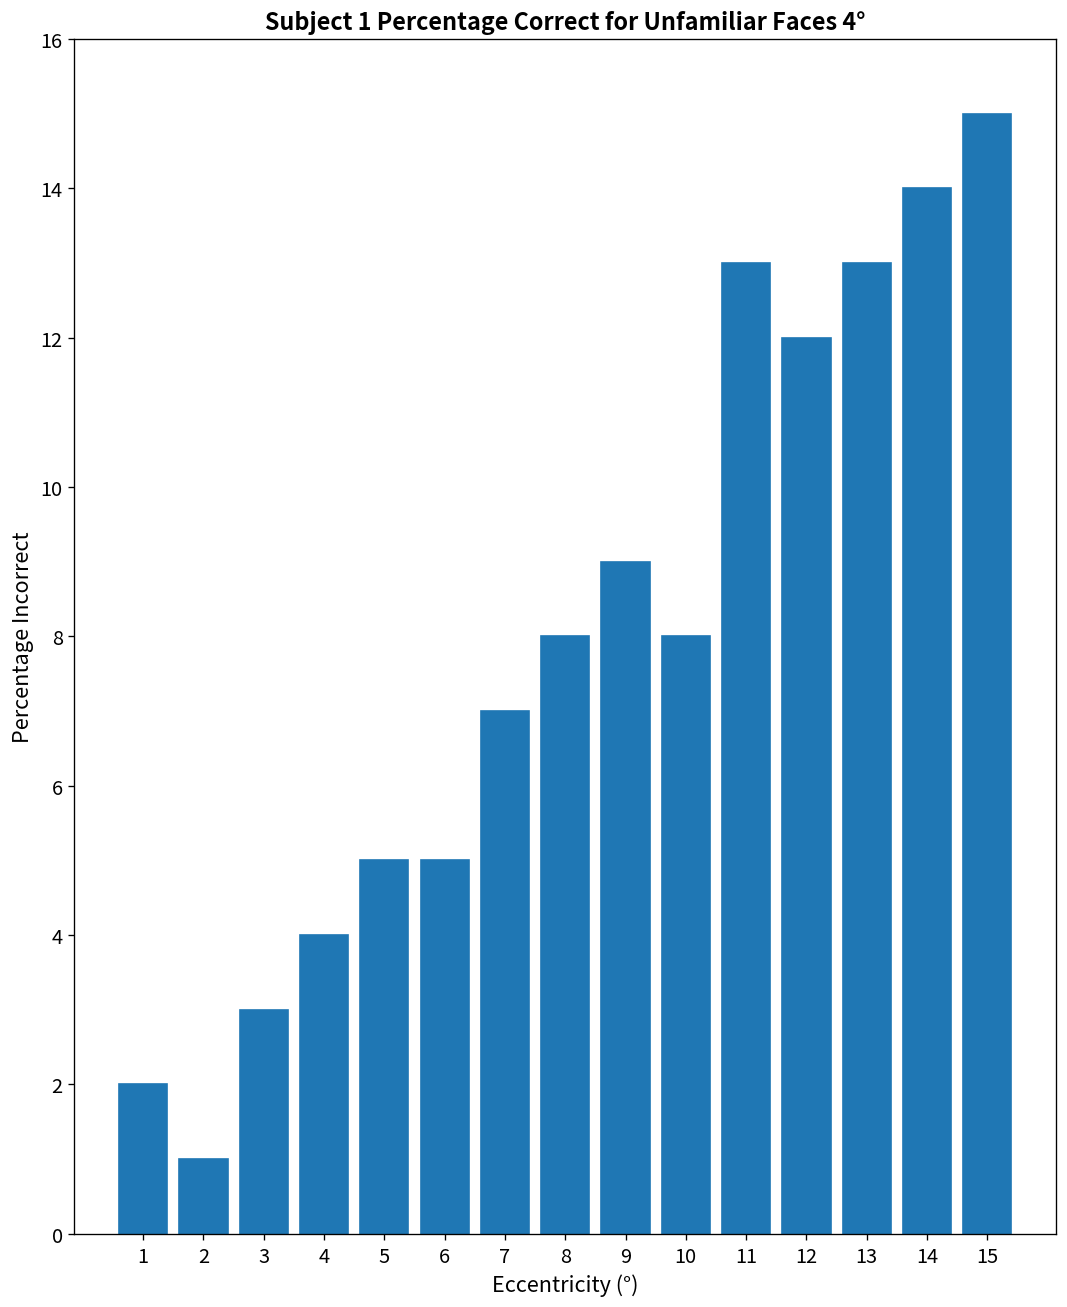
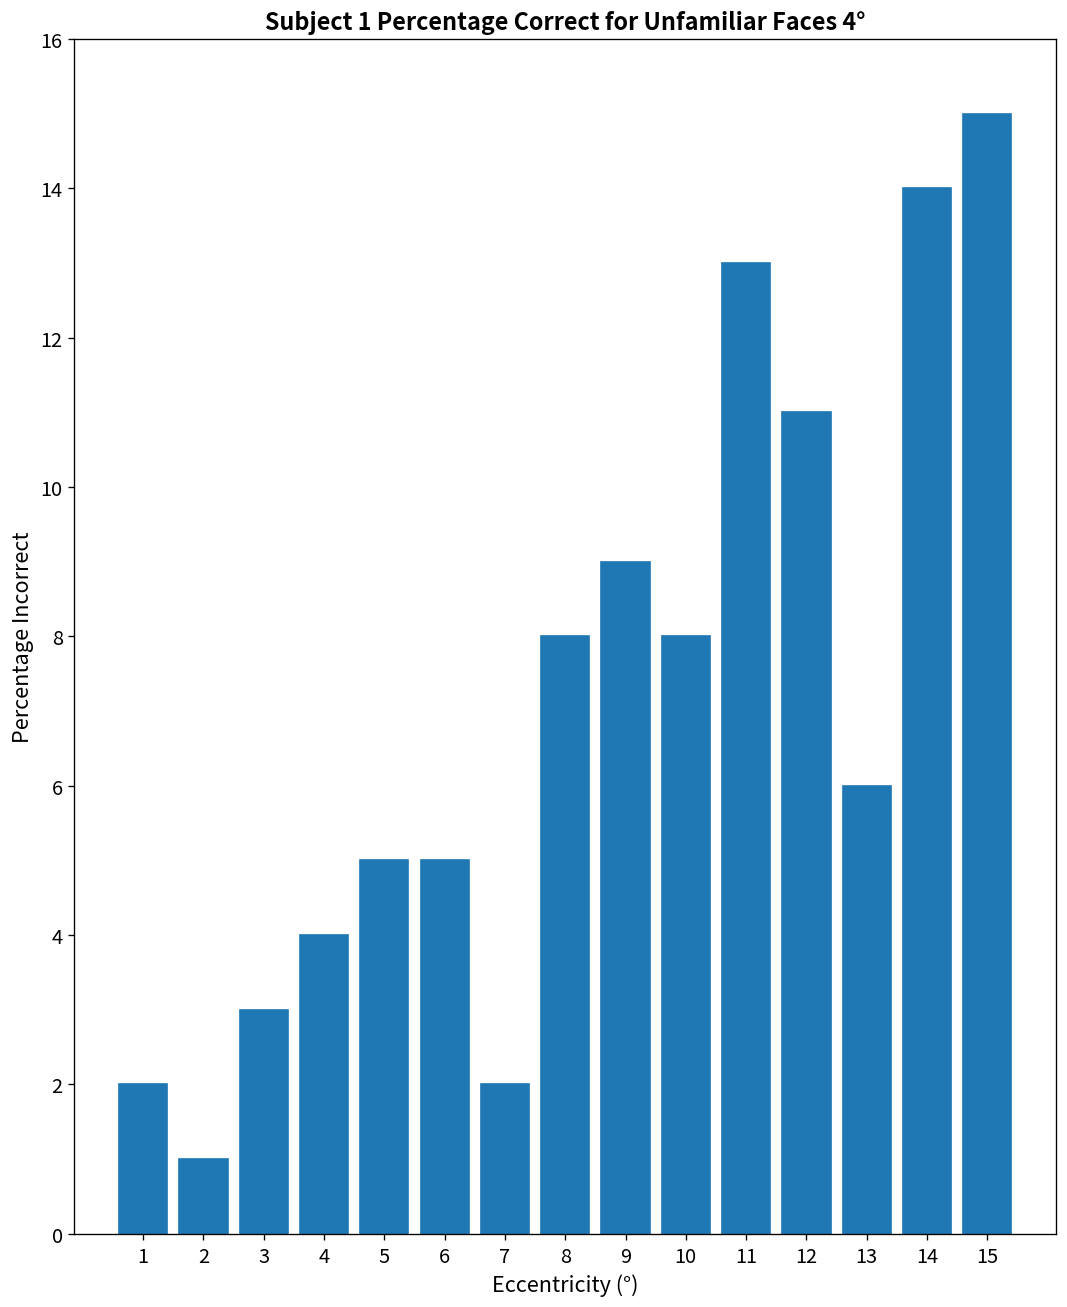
  {
    "1": 2,
    "2": 1,
    "3": 3,
    "4": 4,
    "5": 5,
    "6": 5,
-   "7": 7,
+   "7": 2,
    "8": 8,
    "9": 9,
    "10": 8,
    "11": 13,
-   "12": 12,
-   "13": 13,
+   "12": 11,
+   "13": 6,
    "14": 14,
    "15": 15
  }
